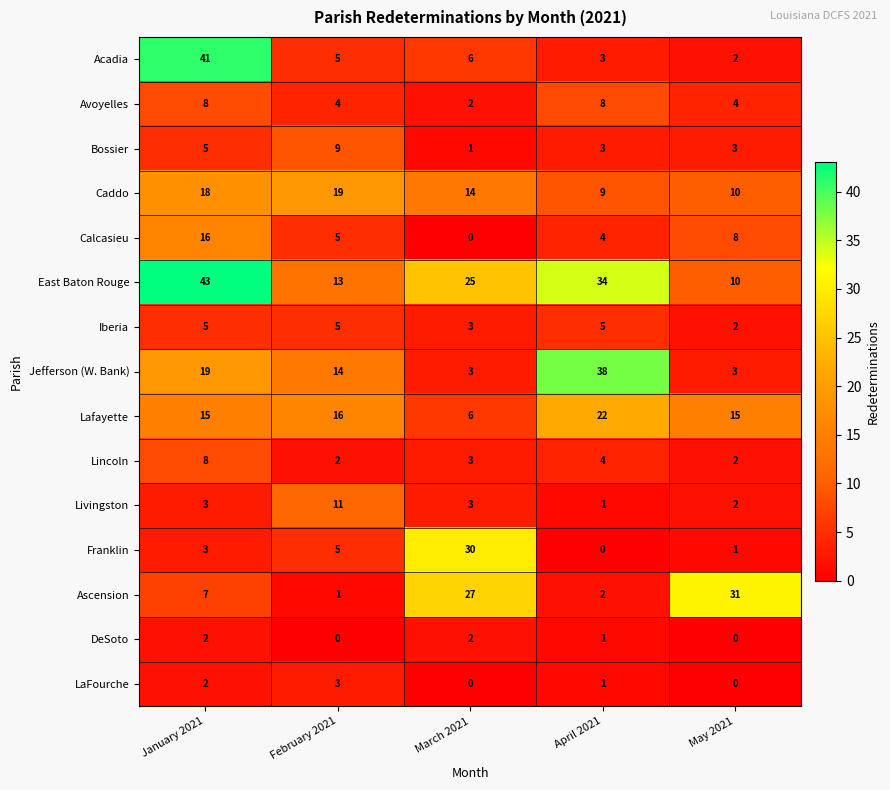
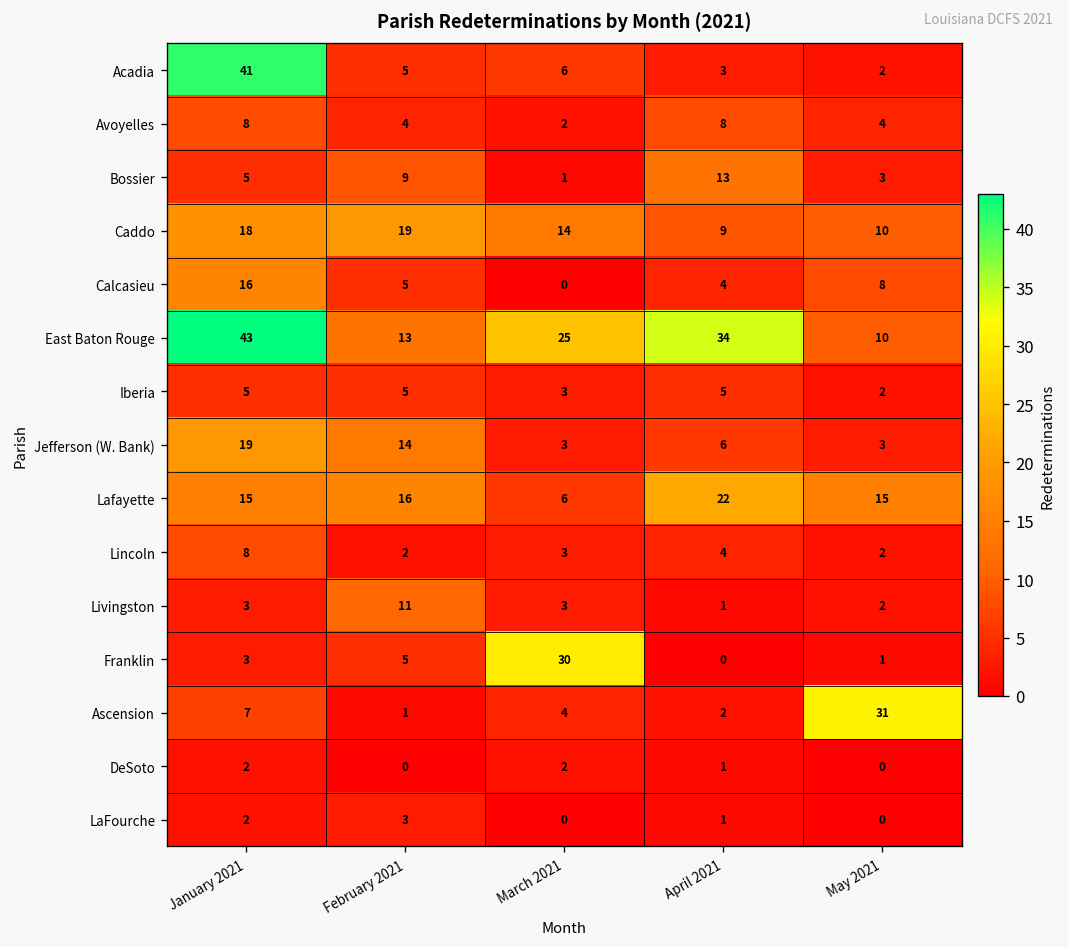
  {
    "Acadia": {
      "January 2021": 41,
      "February 2021": 5,
      "March 2021": 6,
      "April 2021": 3,
      "May 2021": 2
    },
    "Avoyelles": {
      "January 2021": 8,
      "February 2021": 4,
      "March 2021": 2,
      "April 2021": 8,
      "May 2021": 4
    },
    "Bossier": {
      "January 2021": 5,
      "February 2021": 9,
      "March 2021": 1,
-     "April 2021": 3,
+     "April 2021": 13,
      "May 2021": 3
    },
    "Caddo": {
      "January 2021": 18,
      "February 2021": 19,
      "March 2021": 14,
      "April 2021": 9,
      "May 2021": 10
    },
    "Calcasieu": {
      "January 2021": 16,
      "February 2021": 5,
      "March 2021": 0,
      "April 2021": 4,
      "May 2021": 8
    },
    "East Baton Rouge": {
      "January 2021": 43,
      "February 2021": 13,
      "March 2021": 25,
      "April 2021": 34,
      "May 2021": 10
    },
    "Iberia": {
      "January 2021": 5,
      "February 2021": 5,
      "March 2021": 3,
      "April 2021": 5,
      "May 2021": 2
    },
    "Jefferson (W. Bank)": {
      "January 2021": 19,
      "February 2021": 14,
      "March 2021": 3,
-     "April 2021": 38,
+     "April 2021": 6,
      "May 2021": 3
    },
    "Lafayette": {
      "January 2021": 15,
      "February 2021": 16,
      "March 2021": 6,
      "April 2021": 22,
      "May 2021": 15
    },
    "Lincoln": {
      "January 2021": 8,
      "February 2021": 2,
      "March 2021": 3,
      "April 2021": 4,
      "May 2021": 2
    },
    "Livingston": {
      "January 2021": 3,
      "February 2021": 11,
      "March 2021": 3,
      "April 2021": 1,
      "May 2021": 2
    },
    "Franklin": {
      "January 2021": 3,
      "February 2021": 5,
      "March 2021": 30,
      "April 2021": 0,
      "May 2021": 1
    },
    "Ascension": {
      "January 2021": 7,
      "February 2021": 1,
-     "March 2021": 27,
+     "March 2021": 4,
      "April 2021": 2,
      "May 2021": 31
    },
    "DeSoto": {
      "January 2021": 2,
      "February 2021": 0,
      "March 2021": 2,
      "April 2021": 1,
      "May 2021": 0
    },
    "LaFourche": {
      "January 2021": 2,
      "February 2021": 3,
      "March 2021": 0,
      "April 2021": 1,
      "May 2021": 0
    }
  }
